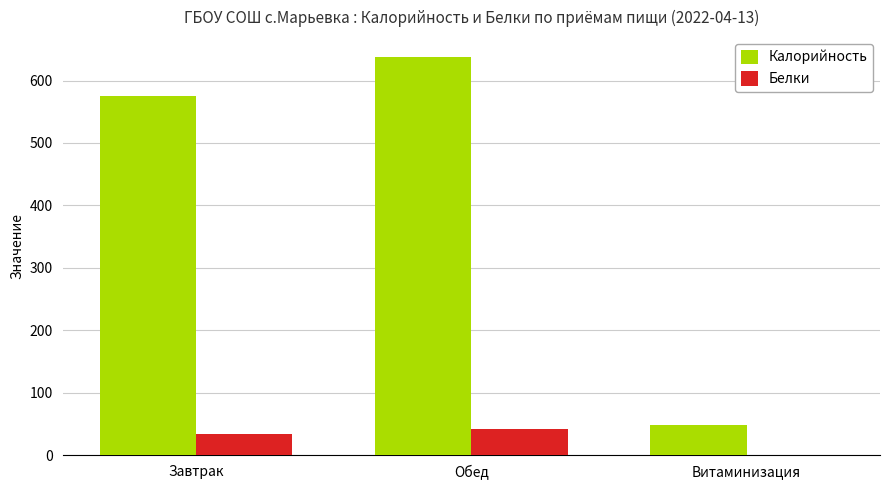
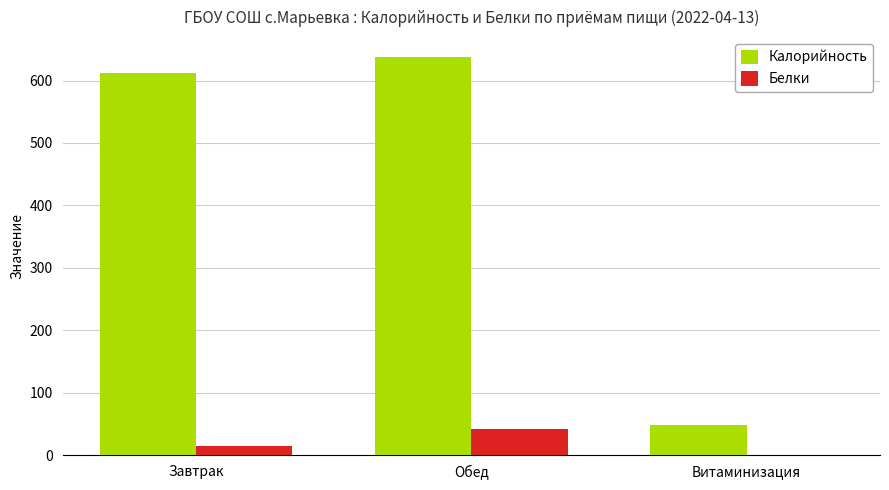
  {
    "Калорийность": {
-     "Завтрак": 570,
+     "Завтрак": 610,
      "Обед": 640,
      "Витаминизация": 50
    },
    "Белки": {
-     "Завтрак": 30,
+     "Завтрак": 20,
      "Обед": 40
    }
  }
